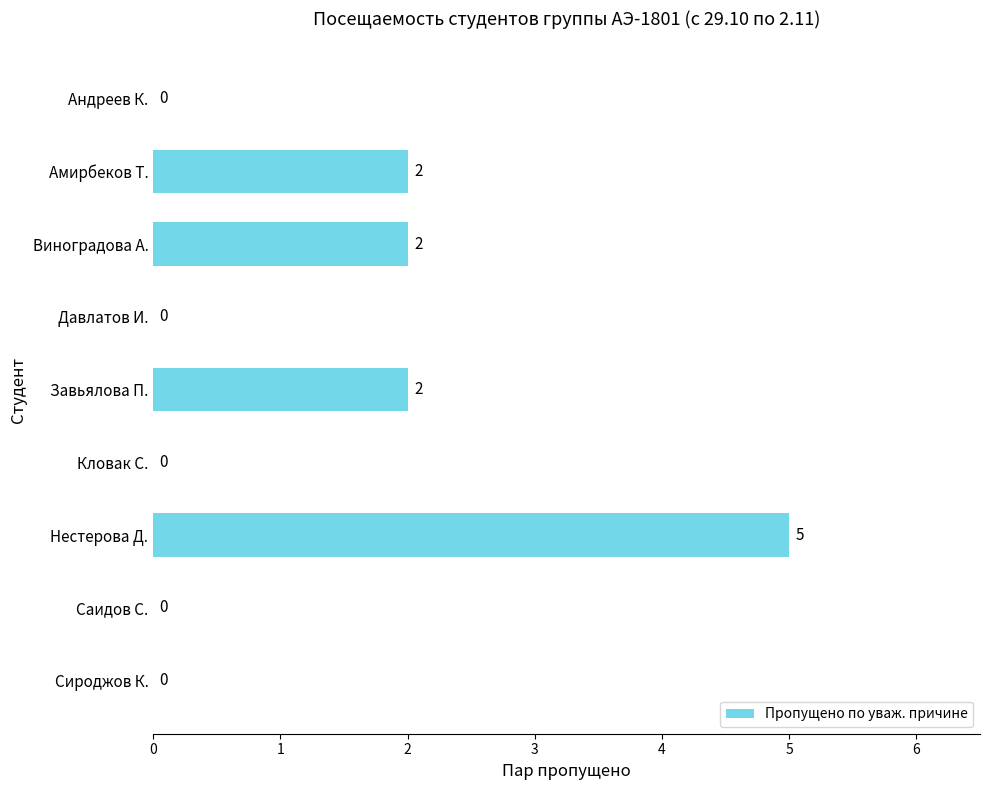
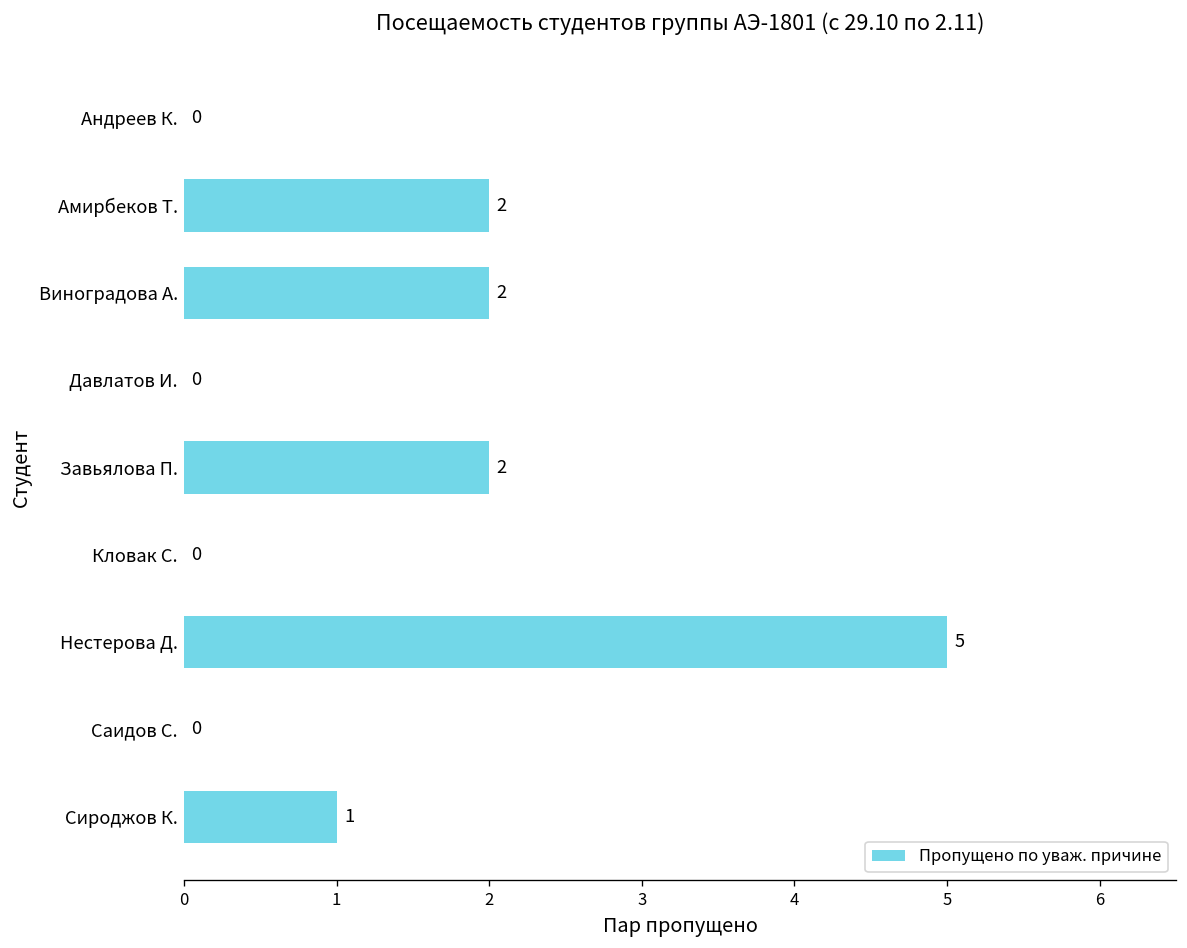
  {
    "Андреев К.": 0,
    "Амирбеков Т.": 2,
    "Виноградова А.": 2,
    "Давлатов И.": 0,
    "Завьялова П.": 2,
    "Кловак С.": 0,
    "Нестерова Д.": 5,
    "Саидов С.": 0,
-   "Сироджов К.": 0
+   "Сироджов К.": 1
  }
